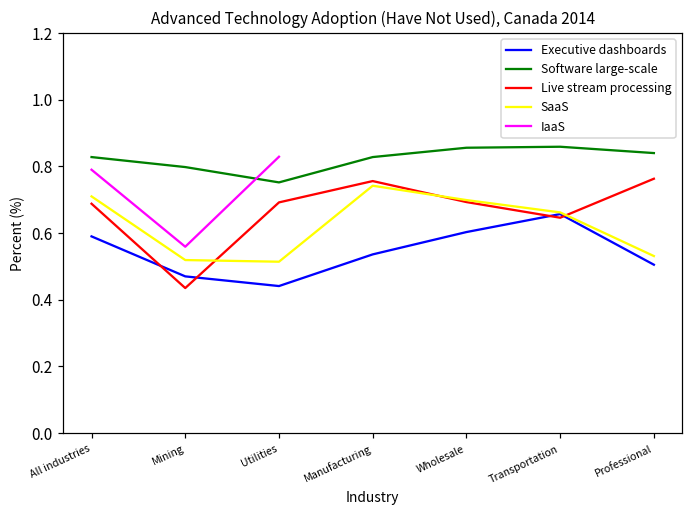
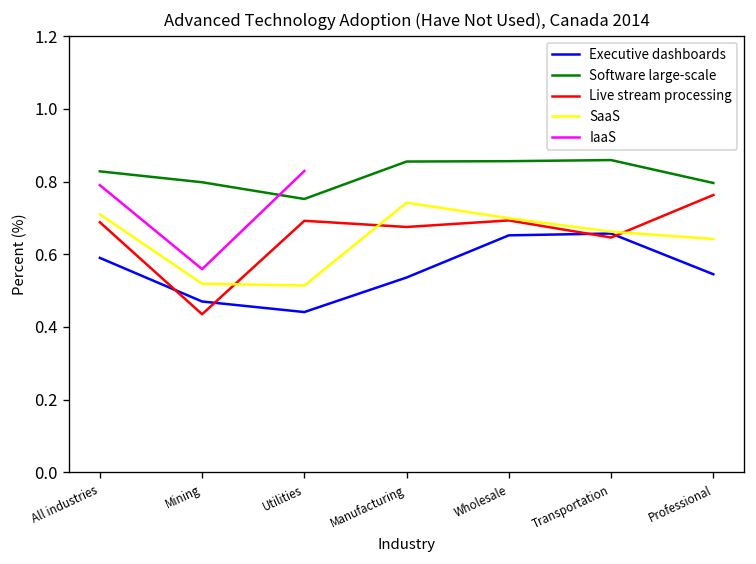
  {
    "Executive dashboards": {
      "All industries": 0.59,
      "Mining": 0.47,
      "Utilities": 0.44,
      "Manufacturing": 0.54,
-     "Wholesale": 0.60,
-     "Professional": 0.51
+     "Wholesale": 0.65,
+     "Professional": 0.55
    },
    "Software large-scale": {
      "All industries": 0.83,
      "Mining": 0.80,
      "Utilities": 0.75,
-     "Manufacturing": 0.83,
+     "Manufacturing": 0.86,
      "Wholesale": 0.86,
      "Transportation": 0.86,
-     "Professional": 0.84
+     "Professional": 0.80
    },
    "Live stream processing": {
      "All industries": 0.69,
      "Mining": 0.44,
      "Utilities": 0.69,
-     "Manufacturing": 0.76,
+     "Manufacturing": 0.68,
      "Transportation": 0.65,
      "Professional": 0.76
    },
    "SaaS": {
      "All industries": 0.71,
      "Mining": 0.52,
      "Utilities": 0.51,
      "Manufacturing": 0.74,
-     "Professional": 0.53
+     "Professional": 0.64
    },
    "IaaS": {
      "All industries": 0.79,
      "Mining": 0.56,
      "Utilities": 0.83
    }
  }
